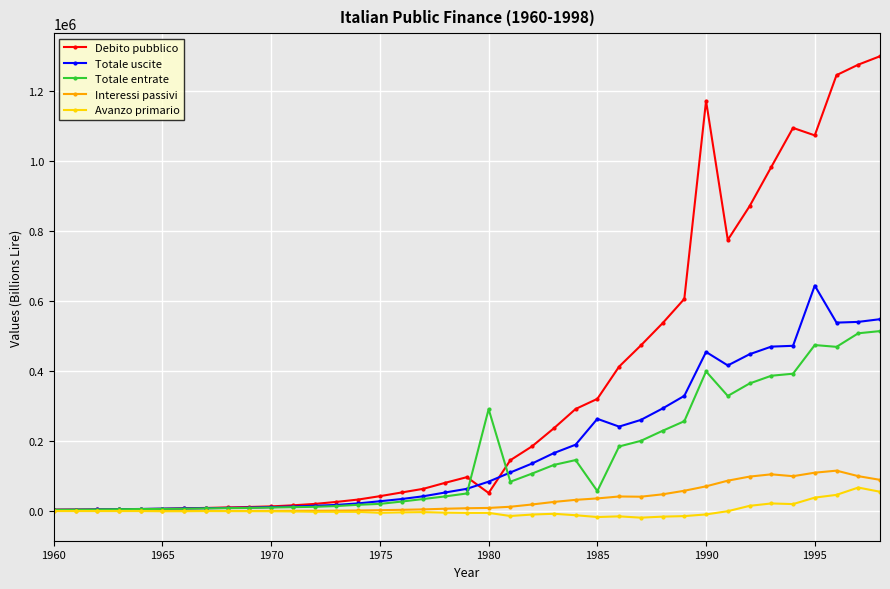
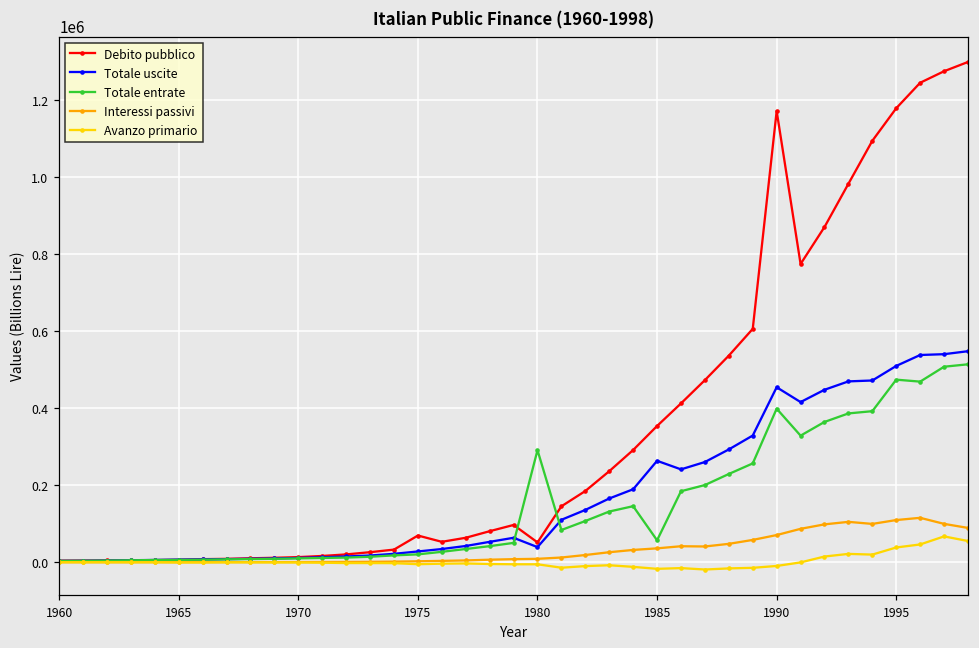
  {
    "Debito pubblico": {
-     "1975": 40000,
+     "1975": 70000,
      "1980": 50000,
-     "1985": 320000,
+     "1985": 350000,
      "1990": 1170000,
-     "1995": 1070000
+     "1995": 1180000
    },
    "Totale uscite": {
      "1975": 30000,
-     "1980": 80000,
+     "1980": 40000,
      "1985": 260000,
      "1990": 450000,
-     "1995": 640000
+     "1995": 510000
    },
    "Totale entrate": {
      "1975": 20000,
      "1980": 290000,
      "1985": 60000,
      "1990": 400000,
      "1995": 470000
    }
  }
